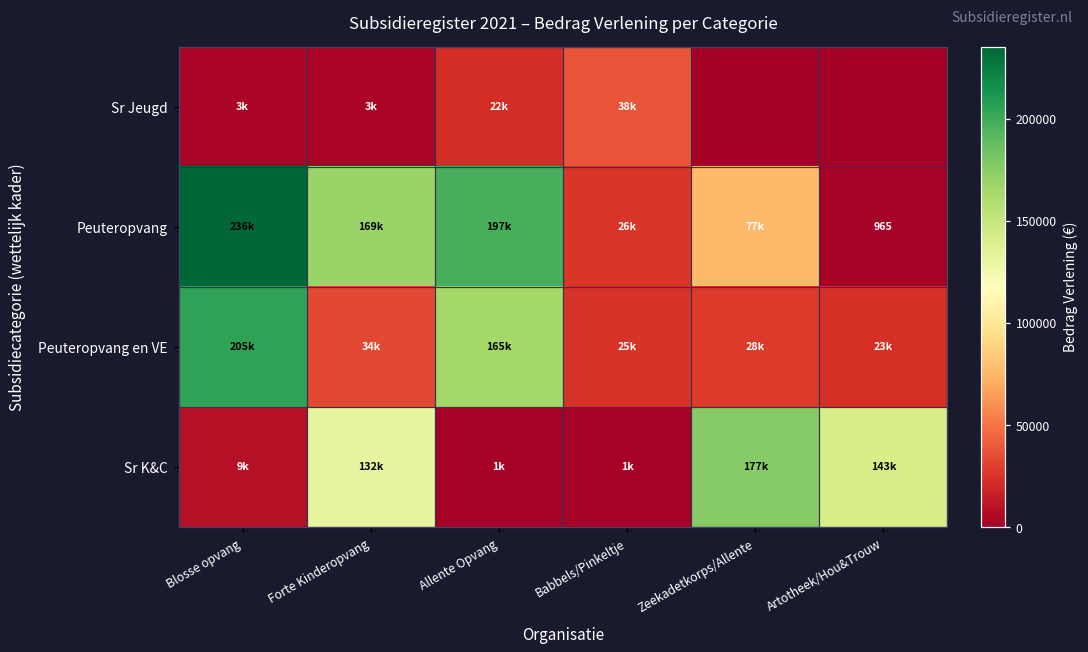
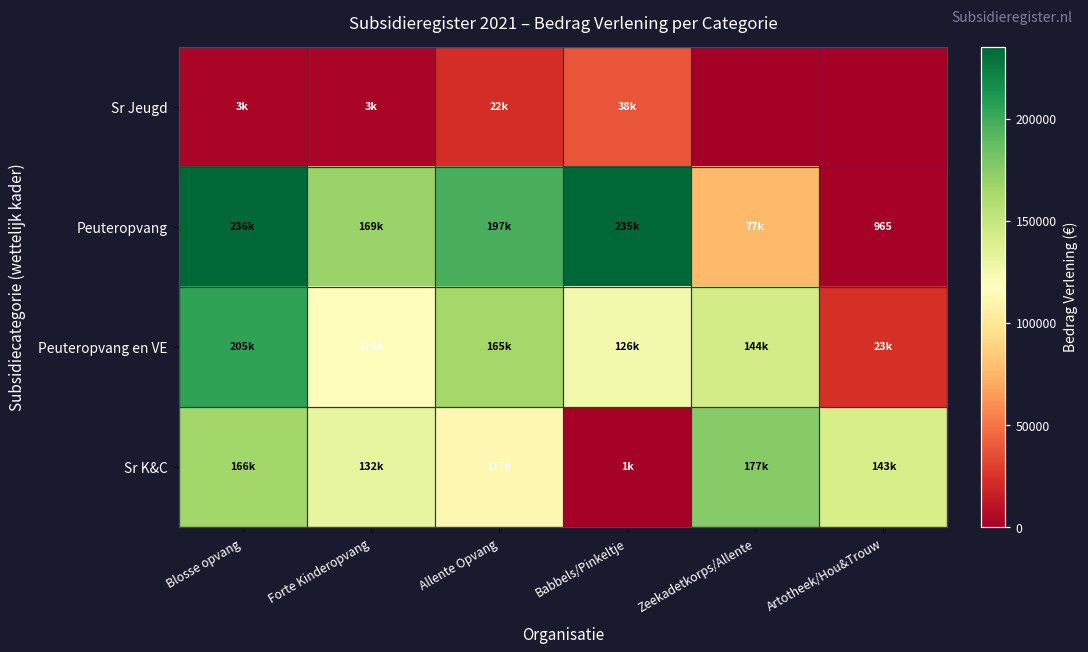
  {
    "Sr Jeugd": {
      "Blosse opvang": "3k",
      "Forte Kinderopvang": "3k",
      "Allente Opvang": "22k",
      "Babbels/Pinkeltje": "38k"
    },
    "Peuteropvang": {
      "Blosse opvang": "236k",
      "Forte Kinderopvang": "169k",
      "Allente Opvang": "197k",
-     "Babbels/Pinkeltje": "26k",
+     "Babbels/Pinkeltje": "235k",
      "Zeekadetkorps/Allente": "77k",
      "Artotheek/Hou&Trouw": "965"
    },
    "Peuteropvang en VE": {
      "Blosse opvang": "205k",
-     "Forte Kinderopvang": "34k",
+     "Forte Kinderopvang": "116k",
      "Allente Opvang": "165k",
-     "Babbels/Pinkeltje": "25k",
-     "Zeekadetkorps/Allente": "28k",
+     "Babbels/Pinkeltje": "126k",
+     "Zeekadetkorps/Allente": "144k",
      "Artotheek/Hou&Trouw": "23k"
    },
    "Sr K&C": {
-     "Blosse opvang": "9k",
+     "Blosse opvang": "166k",
      "Forte Kinderopvang": "132k",
-     "Allente Opvang": "1k",
+     "Allente Opvang": "111k",
      "Babbels/Pinkeltje": "1k",
      "Zeekadetkorps/Allente": "177k",
      "Artotheek/Hou&Trouw": "143k"
    }
  }
